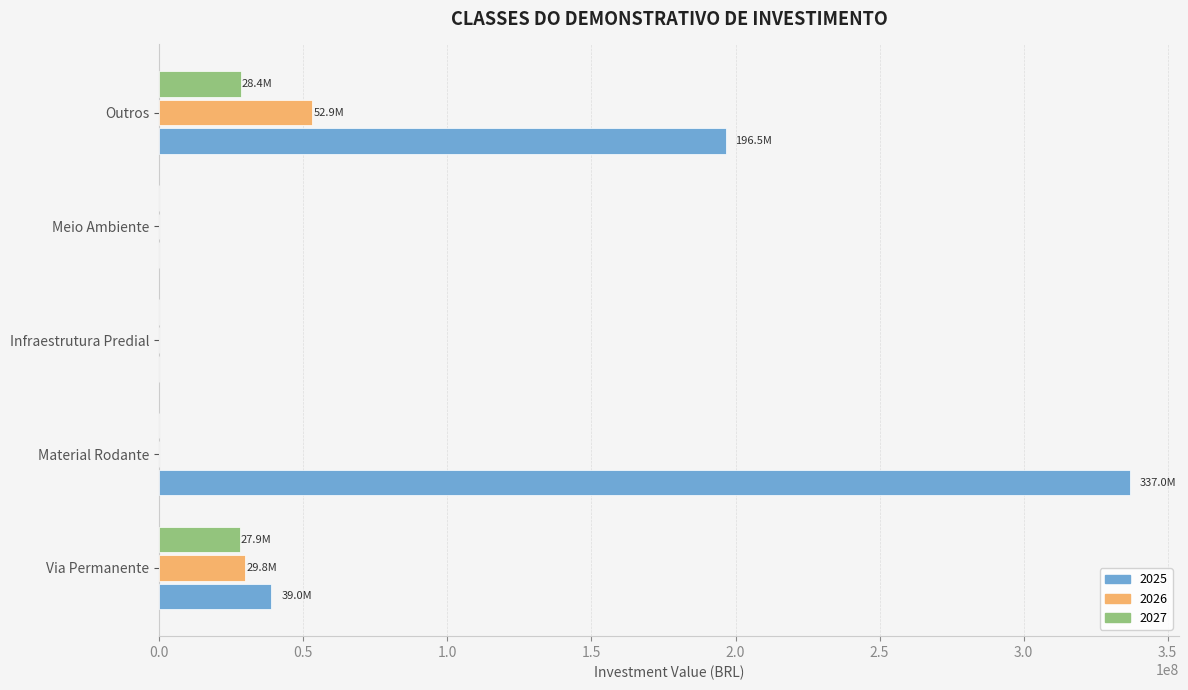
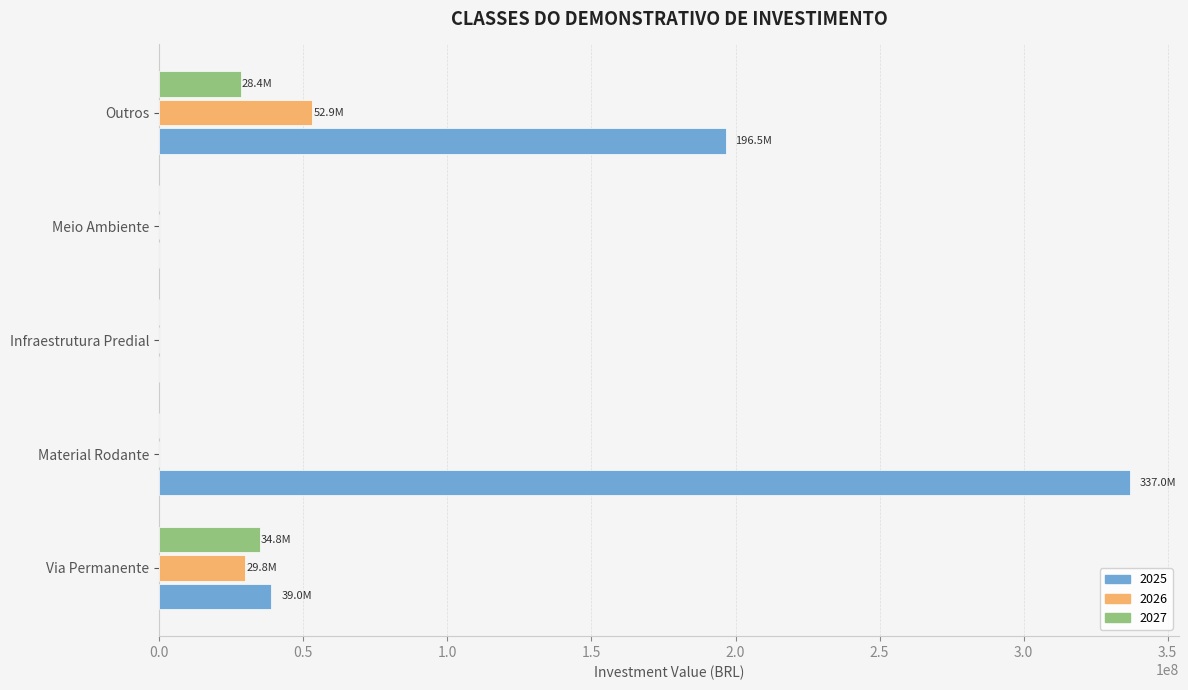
  {
    "2025": {
      "Outros": "196.5M",
      "Material Rodante": "337.0M",
      "Via Permanente": "39.0M"
    },
    "2026": {
      "Outros": "52.9M",
      "Via Permanente": "29.8M"
    },
    "2027": {
      "Outros": "28.4M",
-     "Via Permanente": "27.9M"
+     "Via Permanente": "34.8M"
    }
  }
